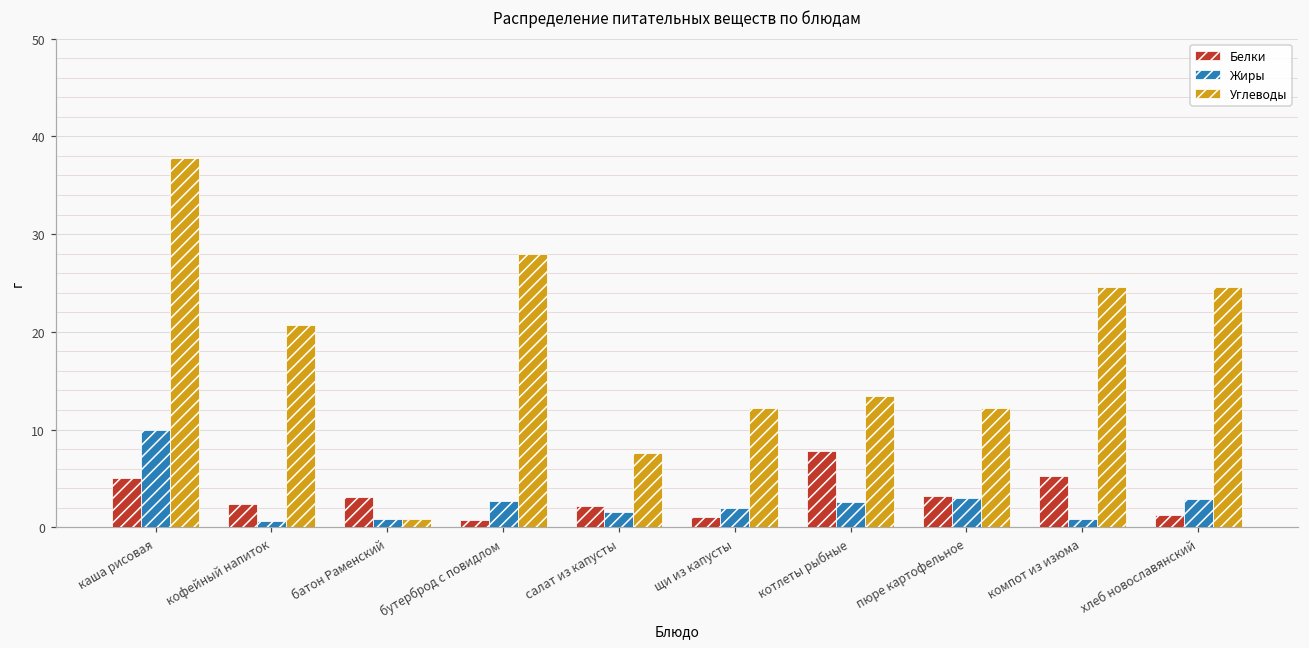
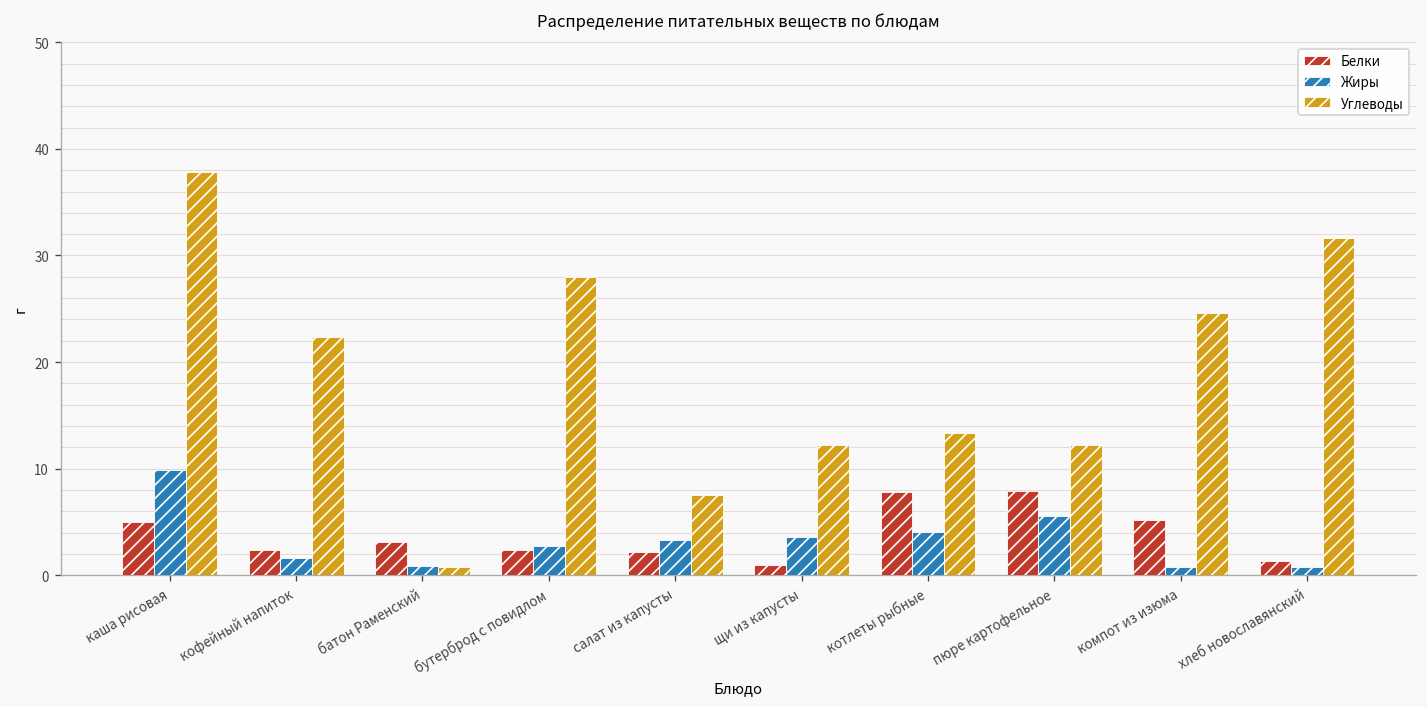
  {
    "Белки": {
      "каша рисовая": 5,
      "кофейный напиток": 2,
      "батон Раменский": 3,
-     "бутерброд с повидлом": 1,
+     "бутерброд с повидлом": 2,
      "салат из капусты": 2,
      "щи из капусты": 1,
      "котлеты рыбные": 8,
-     "пюре картофельное": 3,
+     "пюре картофельное": 8,
      "компот из изюма": 5,
      "хлеб новославянский": 1
    },
    "Жиры": {
      "каша рисовая": 10,
-     "кофейный напиток": 1,
+     "кофейный напиток": 2,
      "батон Раменский": 1,
      "бутерброд с повидлом": 3,
-     "салат из капусты": 2,
-     "щи из капусты": 2,
-     "котлеты рыбные": 3,
-     "пюре картофельное": 3,
+     "салат из капусты": 3,
+     "щи из капусты": 4,
+     "котлеты рыбные": 4,
+     "пюре картофельное": 6,
      "компот из изюма": 1,
-     "хлеб новославянский": 3
+     "хлеб новославянский": 1
    },
    "Углеводы": {
      "каша рисовая": 38,
-     "кофейный напиток": 21,
+     "кофейный напиток": 22,
      "батон Раменский": 1,
      "бутерброд с повидлом": 28,
      "салат из капусты": 8,
      "щи из капусты": 12,
      "котлеты рыбные": 13,
      "пюре картофельное": 12,
      "компот из изюма": 25,
-     "хлеб новославянский": 25
+     "хлеб новославянский": 32
    }
  }
